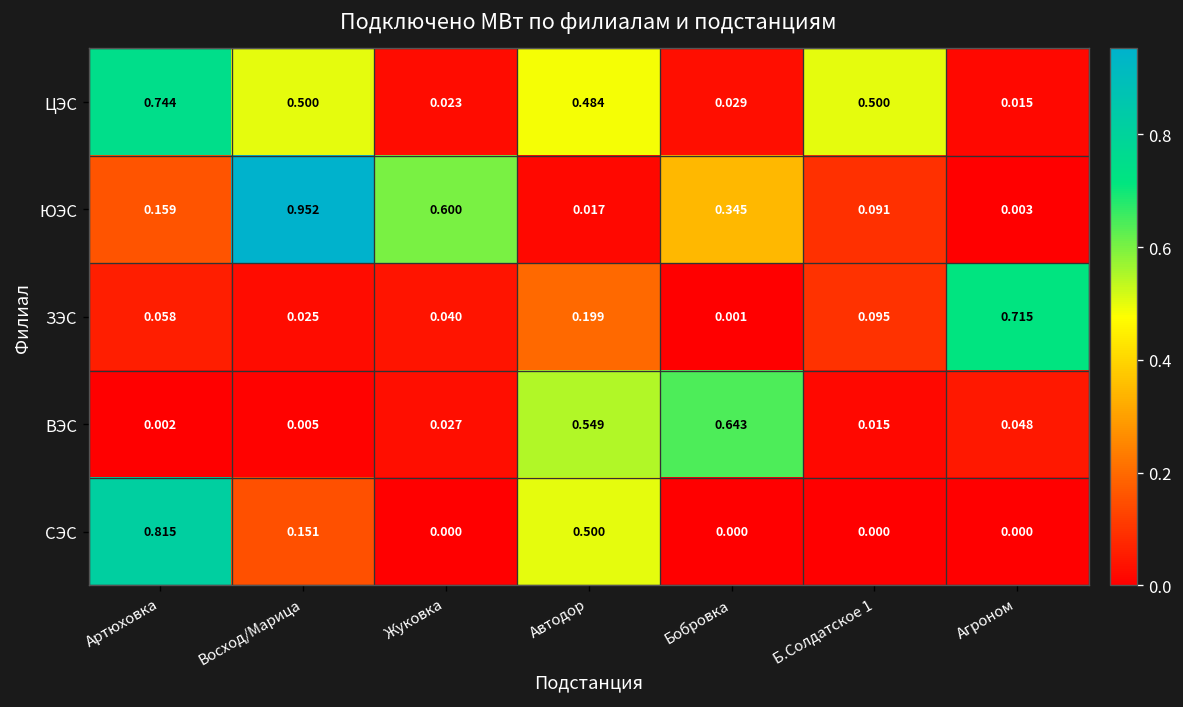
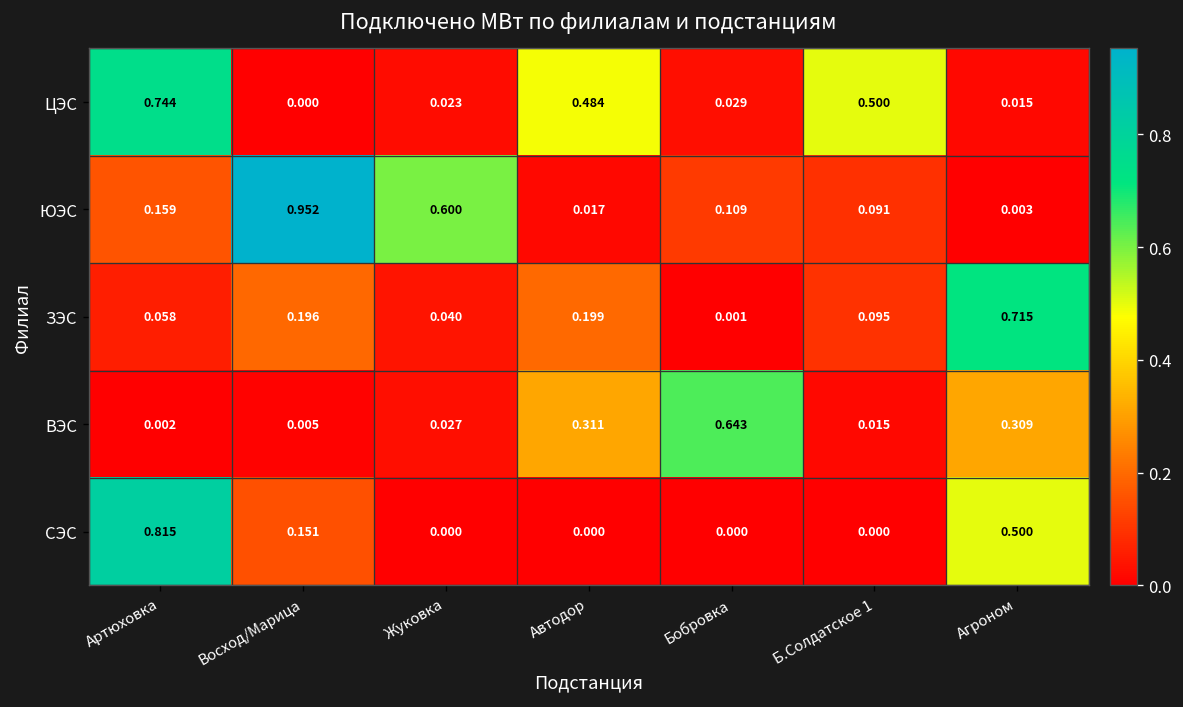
  {
    "ЦЭС": {
      "Артюховка": 0.744,
-     "Восход/Марица": 0.500,
+     "Восход/Марица": 0.000,
      "Жуковка": 0.023,
      "Автодор": 0.484,
      "Бобровка": 0.029,
      "Б.Солдатское 1": 0.500,
      "Агроном": 0.015
    },
    "ЮЭС": {
      "Артюховка": 0.159,
      "Восход/Марица": 0.952,
      "Жуковка": 0.600,
      "Автодор": 0.017,
-     "Бобровка": 0.345,
+     "Бобровка": 0.109,
      "Б.Солдатское 1": 0.091,
      "Агроном": 0.003
    },
    "ЗЭС": {
      "Артюховка": 0.058,
-     "Восход/Марица": 0.025,
+     "Восход/Марица": 0.196,
      "Жуковка": 0.040,
      "Автодор": 0.199,
      "Бобровка": 0.001,
      "Б.Солдатское 1": 0.095,
      "Агроном": 0.715
    },
    "ВЭС": {
      "Артюховка": 0.002,
      "Восход/Марица": 0.005,
      "Жуковка": 0.027,
-     "Автодор": 0.549,
+     "Автодор": 0.311,
      "Бобровка": 0.643,
      "Б.Солдатское 1": 0.015,
-     "Агроном": 0.048
+     "Агроном": 0.309
    },
    "СЭС": {
      "Артюховка": 0.815,
      "Восход/Марица": 0.151,
      "Жуковка": 0.000,
-     "Автодор": 0.500,
+     "Автодор": 0.000,
      "Бобровка": 0.000,
      "Б.Солдатское 1": 0.000,
-     "Агроном": 0.000
+     "Агроном": 0.500
    }
  }
